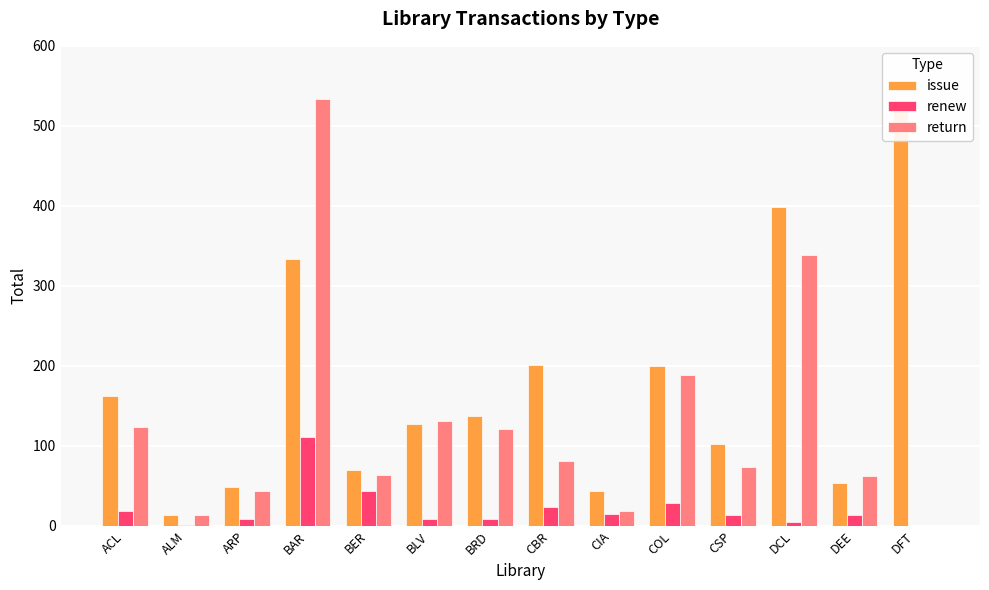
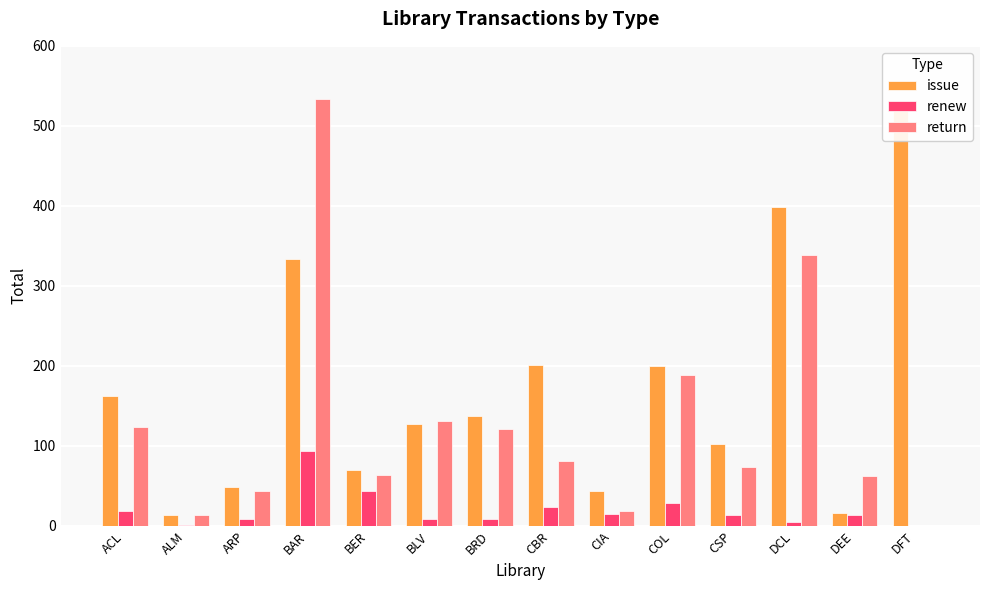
  {
    "issue": {
      "ACL": 160,
      "ALM": 10,
      "ARP": 50,
      "BAR": 330,
      "BER": 70,
      "BLV": 130,
      "BRD": 140,
      "CBR": 200,
      "CIA": 40,
      "COL": 200,
      "CSP": 100,
      "DCL": 400,
-     "DEE": 50
+     "DEE": 20
    },
    "renew": {
      "ACL": 20,
      "ARP": 10,
-     "BAR": 110,
+     "BAR": 90,
      "BER": 40,
      "BLV": 10,
      "BRD": 10,
      "CBR": 20,
      "CIA": 20,
      "COL": 30,
      "CSP": 10,
      "DCL": 10,
      "DEE": 10,
      "DFT": 0
    },
    "return": {
      "ACL": 120,
      "ALM": 10,
      "ARP": 40,
      "BAR": 530,
      "BER": 60,
      "BLV": 130,
      "BRD": 120,
      "CBR": 80,
      "CIA": 20,
      "COL": 190,
      "CSP": 70,
      "DCL": 340,
      "DEE": 60,
      "DFT": 0
    }
  }
